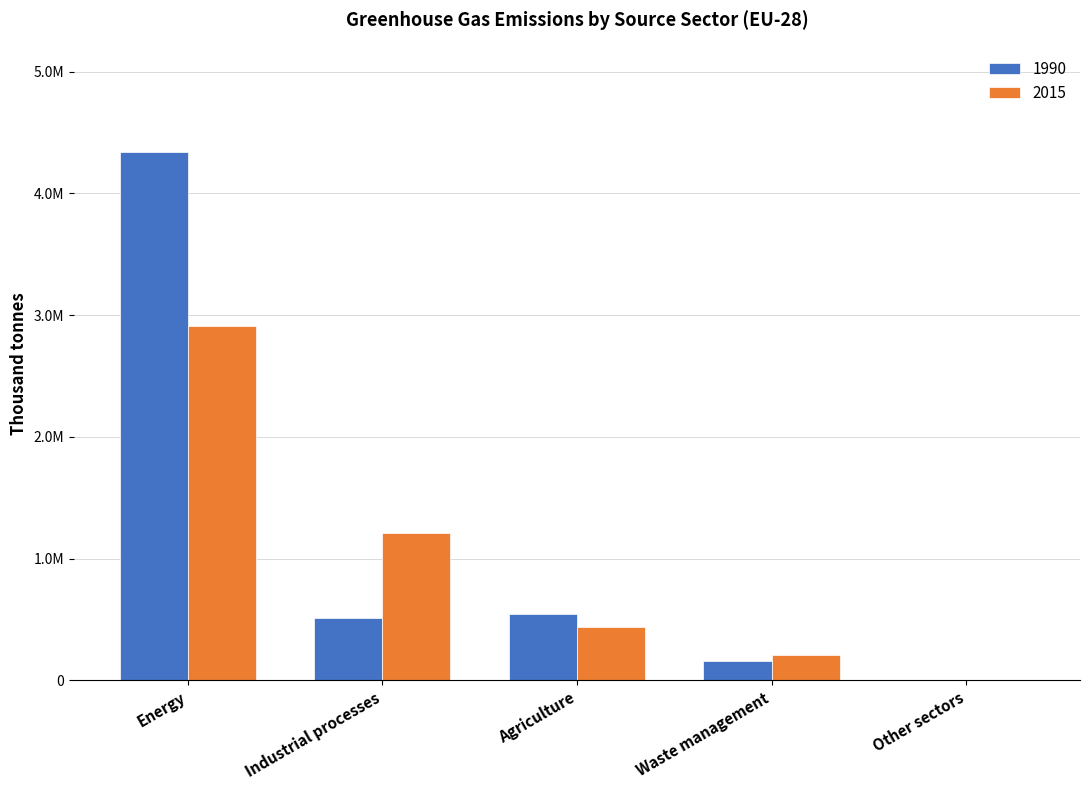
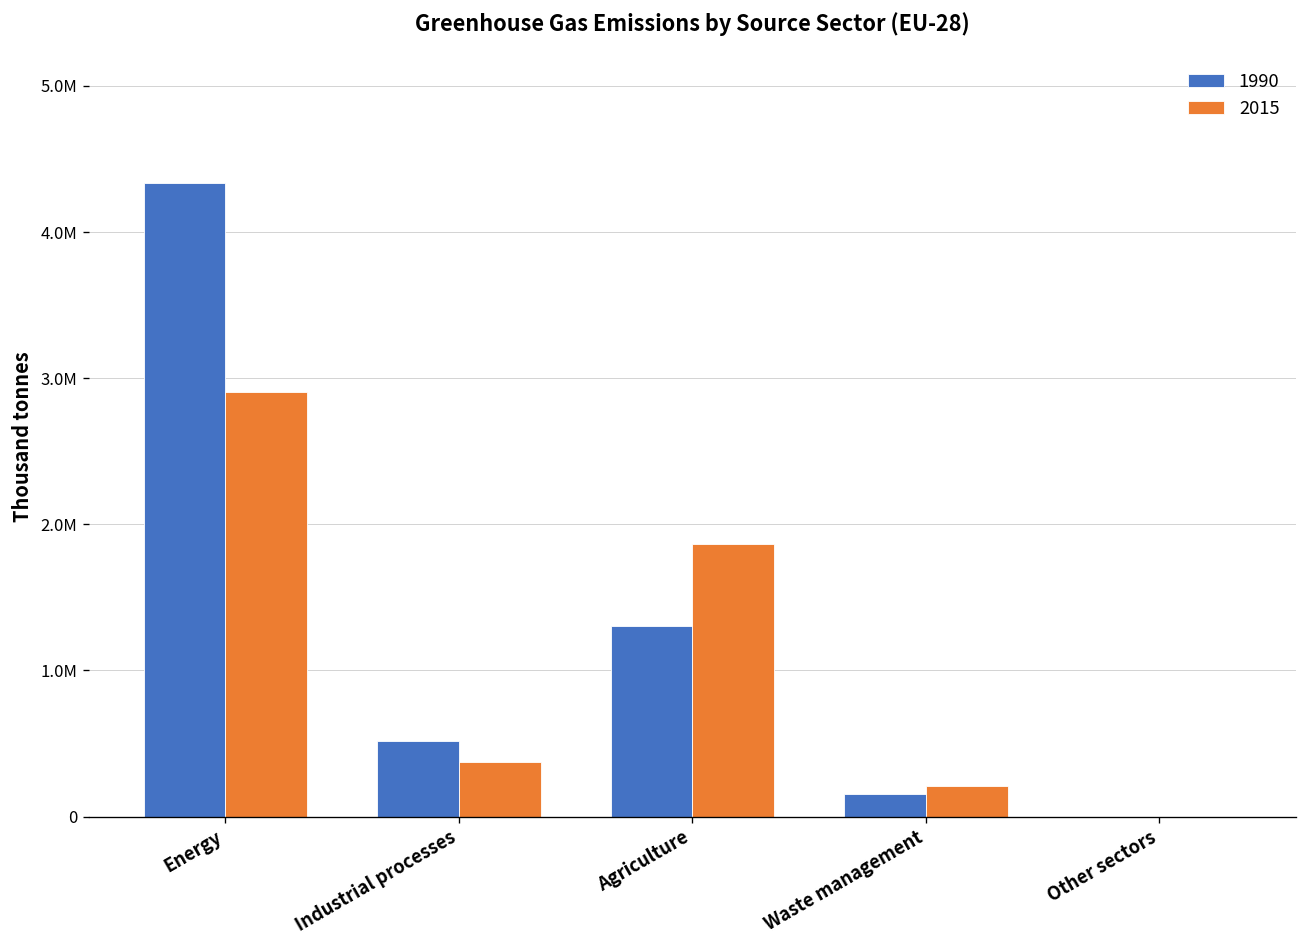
  {
    "1990": {
      "Energy": 4340000,
      "Industrial processes": 520000,
-     "Agriculture": 550000,
+     "Agriculture": 1310000,
      "Waste management": 160000,
      "Other sectors": 0
    },
    "2015": {
      "Energy": 2910000,
-     "Industrial processes": 1210000,
-     "Agriculture": 440000,
+     "Industrial processes": 370000,
+     "Agriculture": 1860000,
      "Waste management": 210000,
      "Other sectors": 0
    }
  }
